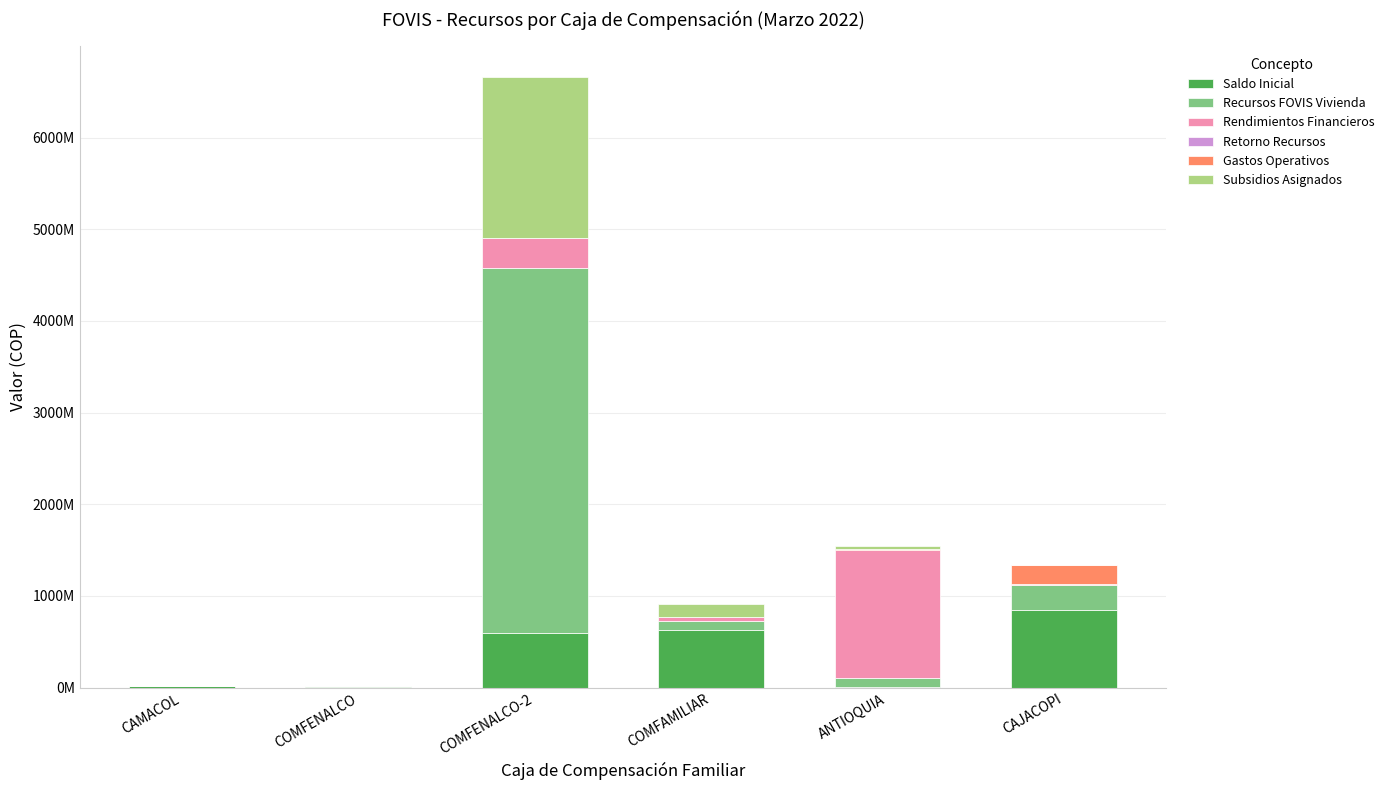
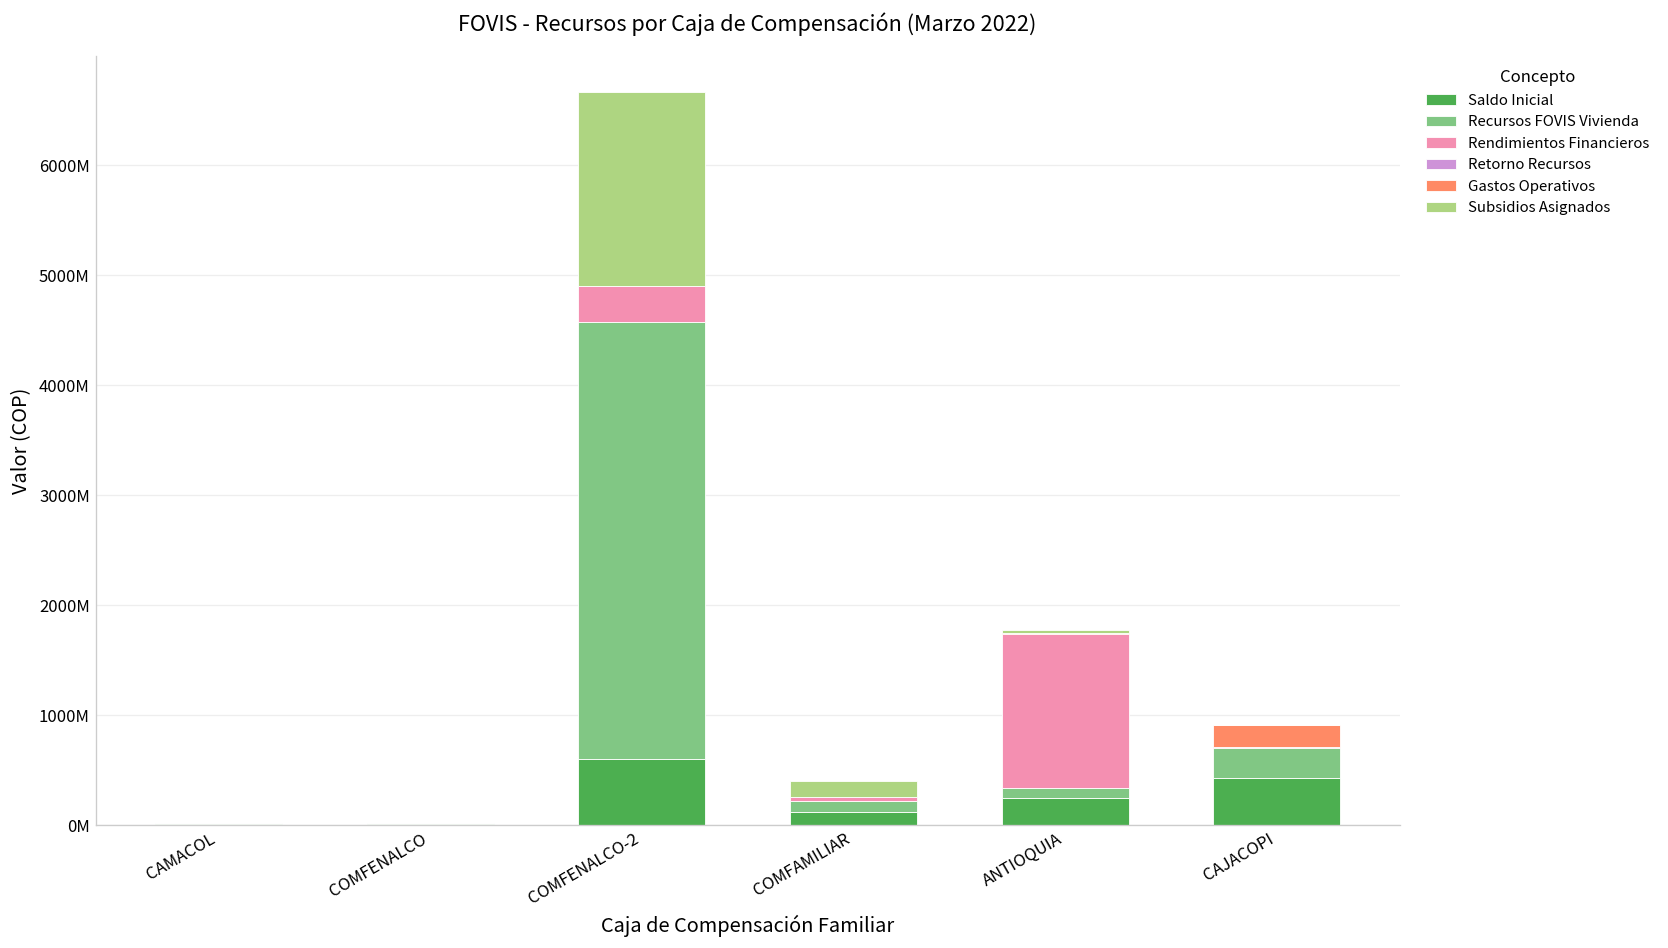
  {
    "Saldo Inicial": {
      "COMFENALCO-2": 600000000,
-     "COMFAMILIAR": 600000000,
-     "ANTIOQUIA": 0,
-     "CAJACOPI": 800000000
+     "COMFAMILIAR": 100000000,
+     "ANTIOQUIA": 200000000,
+     "CAJACOPI": 400000000
    },
    "Retorno Recursos": {
      "CAMACOL": 0,
      "COMFENALCO": 0,
      "COMFAMILIAR": 0,
      "CAJACOPI": 0
    },
    "Gastos Operativos": {
      "CAMACOL": 0,
      "COMFENALCO-2": 0,
      "COMFAMILIAR": 0,
      "CAJACOPI": 200000000
    }
  }
